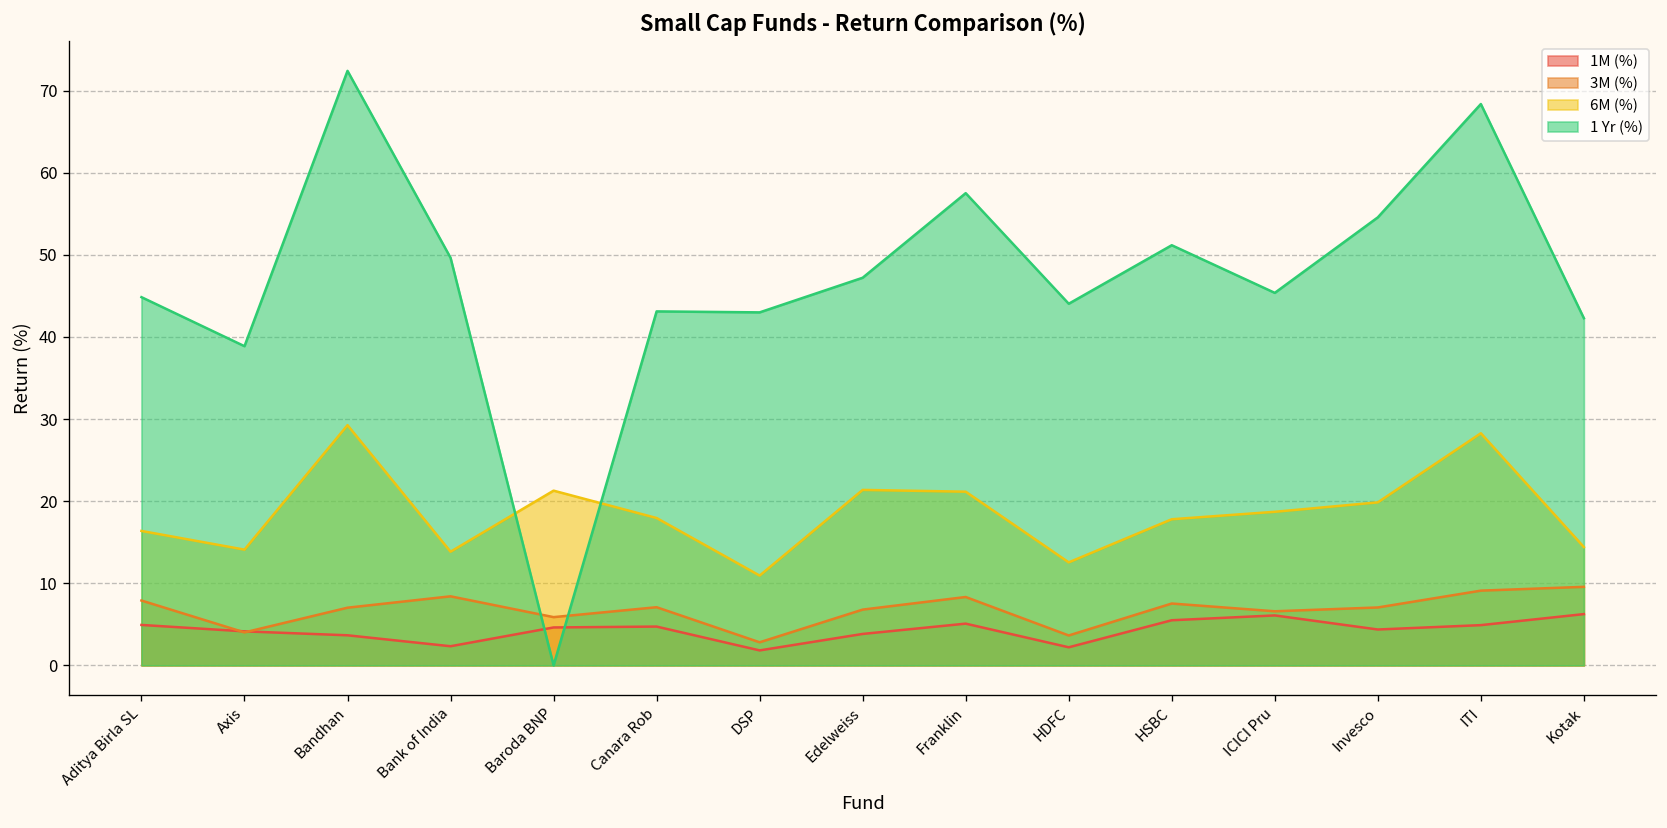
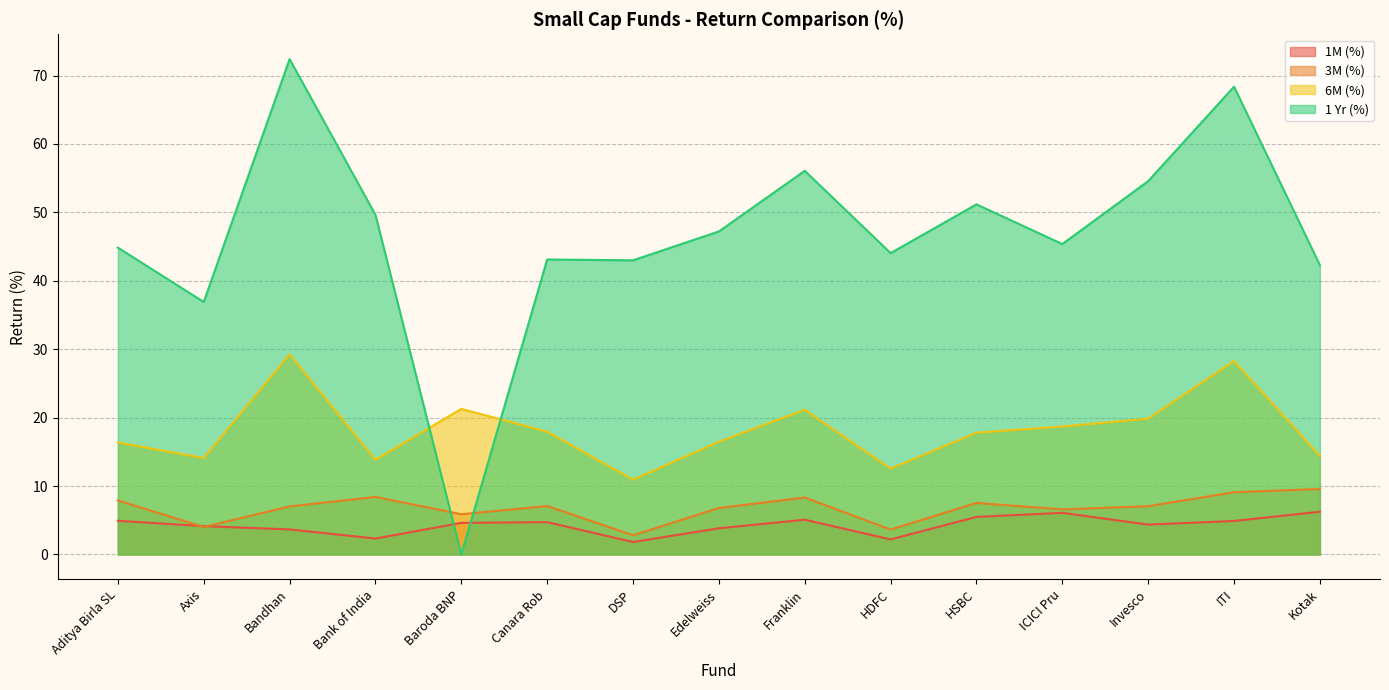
  {
    "6M (%)": {
      "Aditya Birla SL": 16,
      "Axis": 14,
      "Bandhan": 29,
      "Bank of India": 14,
      "Baroda BNP": 21,
      "Canara Rob": 18,
      "DSP": 11,
-     "Edelweiss": 21,
+     "Edelweiss": 16,
      "Franklin": 21,
      "HDFC": 13,
      "HSBC": 18,
      "ICICI Pru": 19,
      "Invesco": 20,
      "ITI": 28,
      "Kotak": 14
    },
    "1 Yr (%)": {
      "Aditya Birla SL": 45,
-     "Axis": 39,
+     "Axis": 37,
      "Bandhan": 72,
      "Bank of India": 50,
      "Baroda BNP": 0,
      "Canara Rob": 43,
      "DSP": 43,
      "Edelweiss": 47,
-     "Franklin": 58,
+     "Franklin": 56,
      "HDFC": 44,
      "HSBC": 51,
      "ICICI Pru": 45,
      "Invesco": 55,
      "ITI": 68,
      "Kotak": 42
    }
  }
